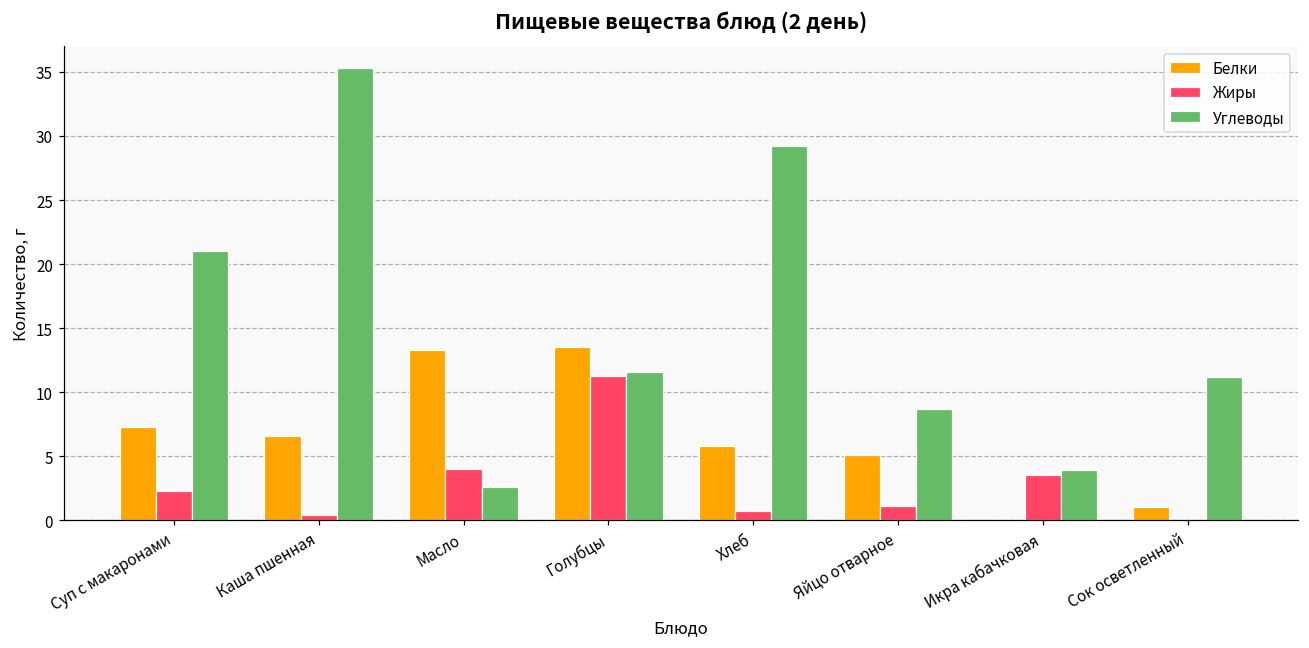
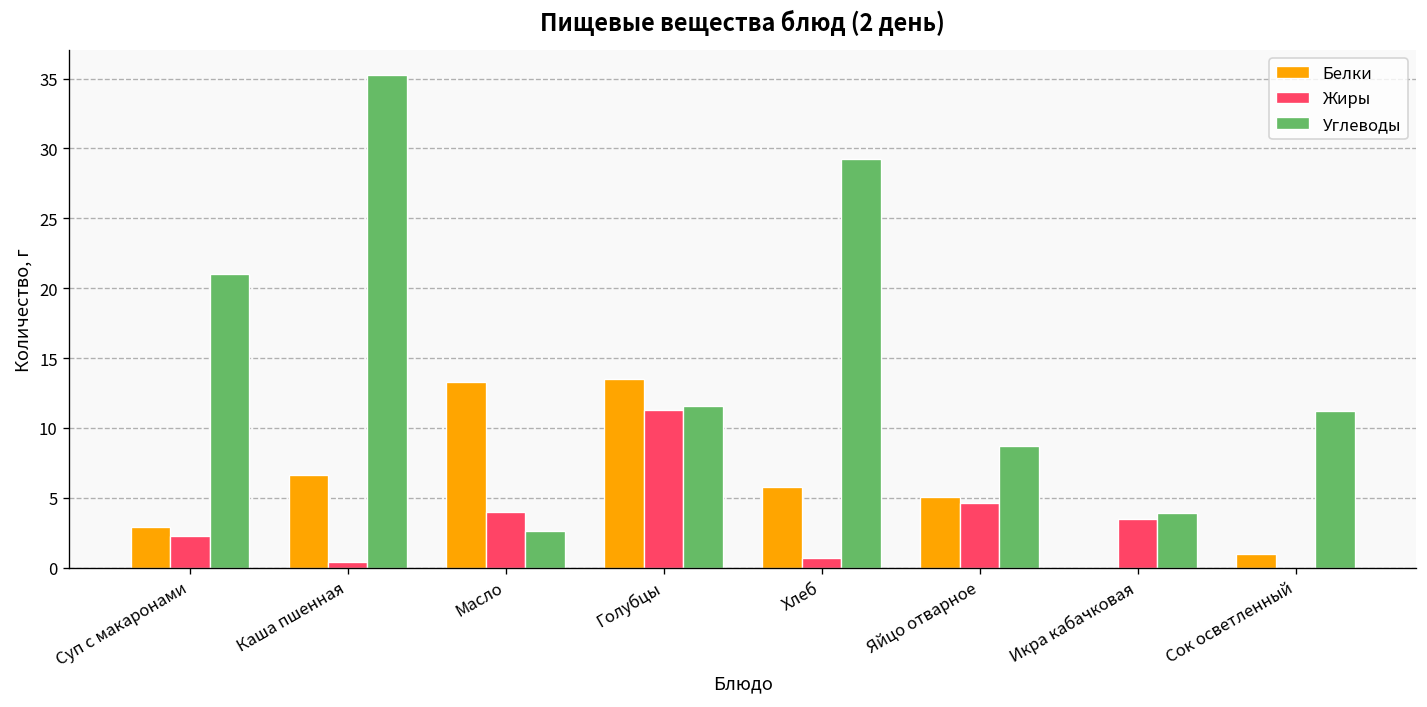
  {
    "Белки": {
-     "Суп с макаронами": 7.3,
+     "Суп с макаронами": 2.9,
      "Каша пшенная": 6.6,
      "Масло": 13.3,
      "Голубцы": 13.5,
      "Хлеб": 5.8,
      "Яйцо отварное": 5.1,
      "Икра кабачковая": 0.0,
      "Сок осветленный": 1.0
    },
    "Жиры": {
      "Суп с макаронами": 2.3,
      "Каша пшенная": 0.4,
      "Масло": 4.0,
      "Голубцы": 11.3,
      "Хлеб": 0.7,
-     "Яйцо отварное": 1.1,
+     "Яйцо отварное": 4.6,
      "Икра кабачковая": 3.5,
      "Сок осветленный": 0.0
    },
    "Углеводы": {
      "Суп с макаронами": 21.0,
      "Каша пшенная": 35.3,
      "Масло": 2.6,
      "Голубцы": 11.6,
      "Хлеб": 29.2,
      "Яйцо отварное": 8.7,
      "Икра кабачковая": 3.9,
      "Сок осветленный": 11.2
    }
  }
